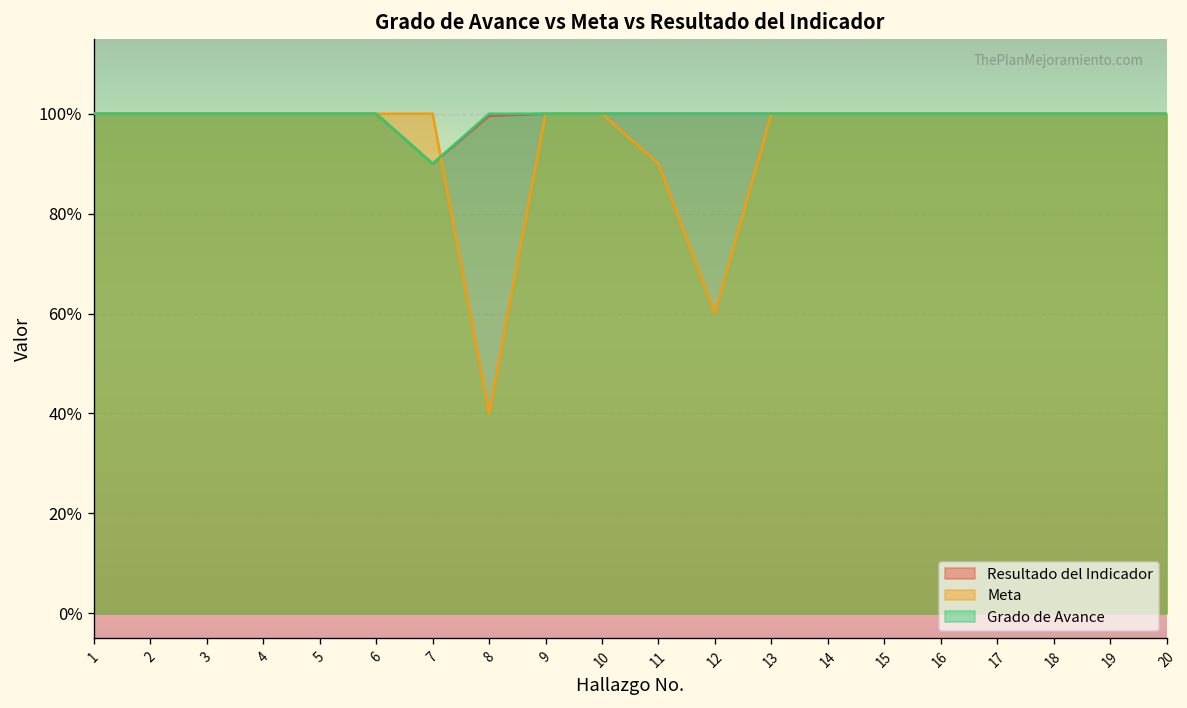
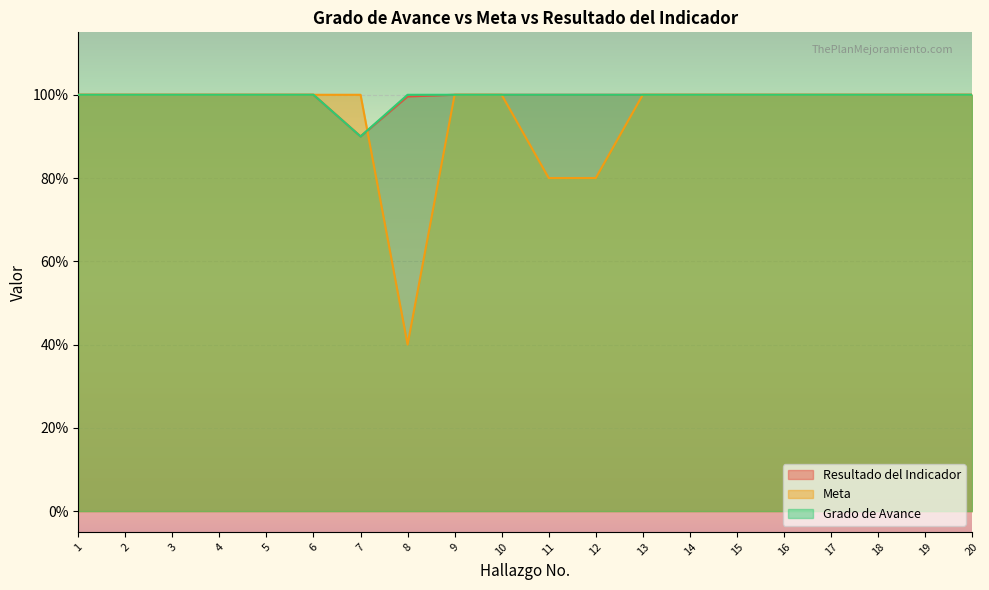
  {
    "Meta": {
      "7": "100%",
      "8": "40%",
-     "11": "90%",
-     "12": "60%"
+     "11": "80%",
+     "12": "80%"
    }
  }
